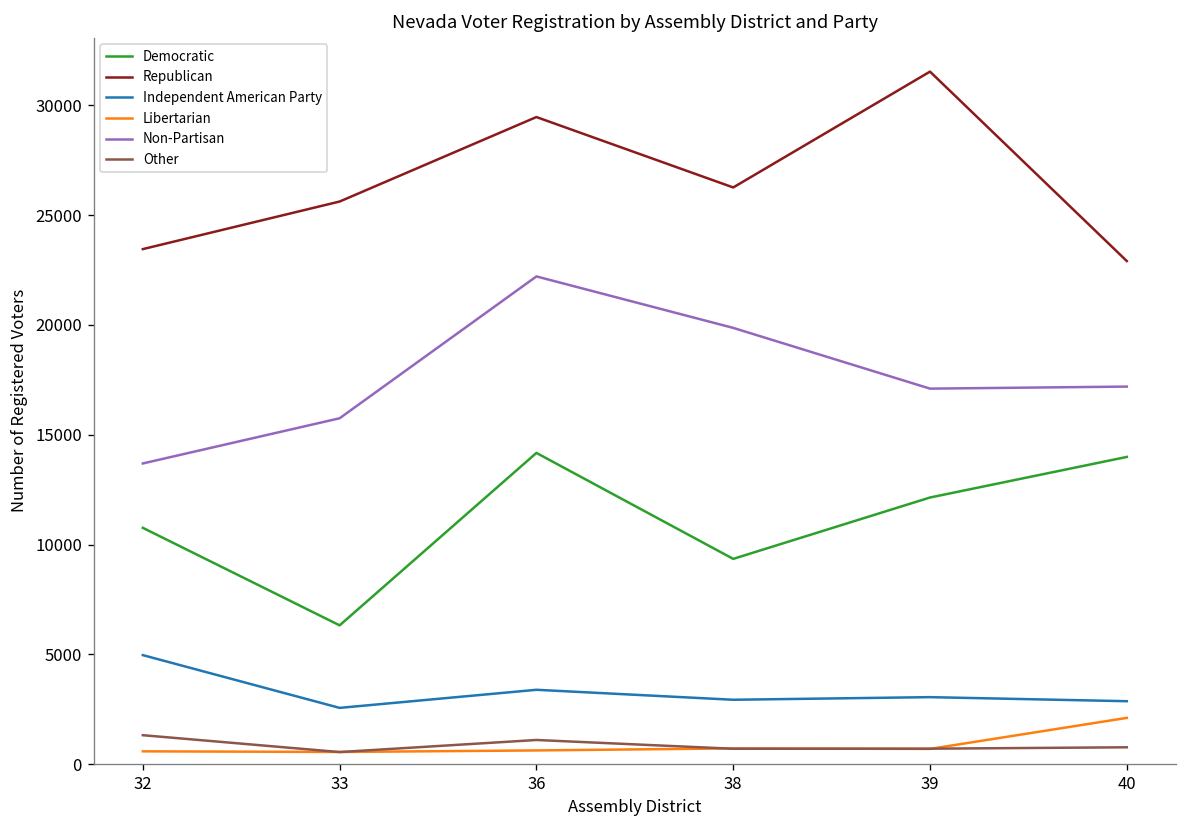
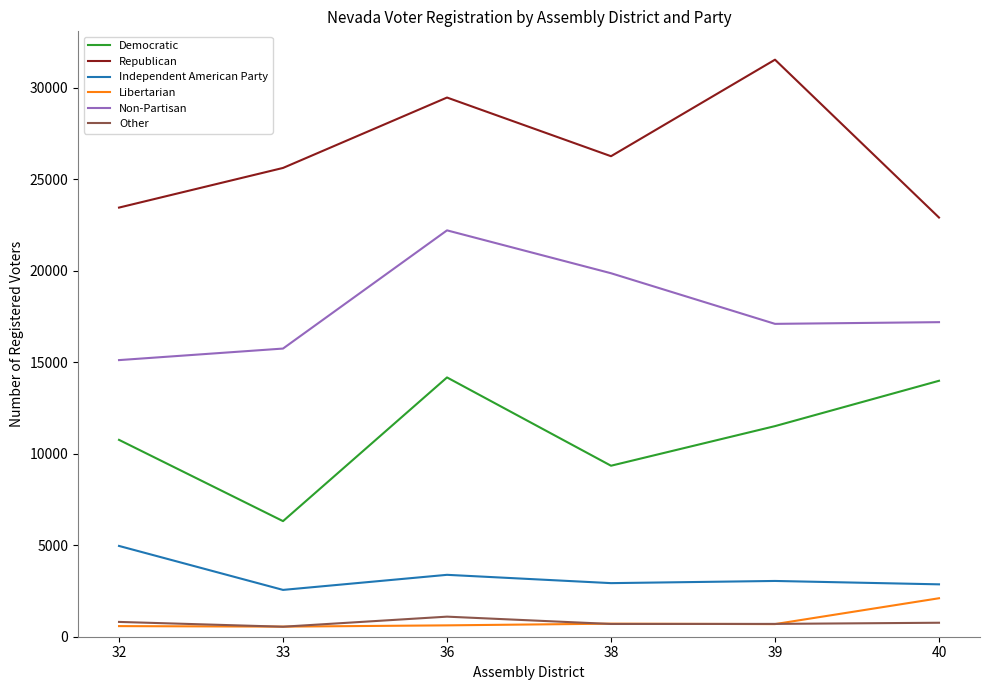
  {
    "Democratic": {
      "32": 10800,
      "33": 6300,
      "36": 14200,
      "38": 9300,
-     "39": 12100,
+     "39": 11500,
      "40": 14000
    },
    "Republican": {
      "32": 23500,
      "33": 25600,
      "36": 29500,
      "38": 26300,
      "39": 31500,
      "40": 22900
    },
    "Independent American Party": {
      "32": 5000,
      "33": 2600,
      "36": 3400,
      "38": 2900,
      "39": 3000,
      "40": 2900
    },
    "Libertarian": {
      "32": 600,
      "36": 600,
      "40": 2100
    },
    "Non-Partisan": {
-     "32": 13700,
+     "32": 15100,
      "33": 15800,
      "36": 22200,
      "38": 19900,
      "39": 17100,
      "40": 17200
    },
    "Other": {
-     "32": 1300,
+     "32": 800,
      "36": 1100,
      "40": 800
    }
  }
